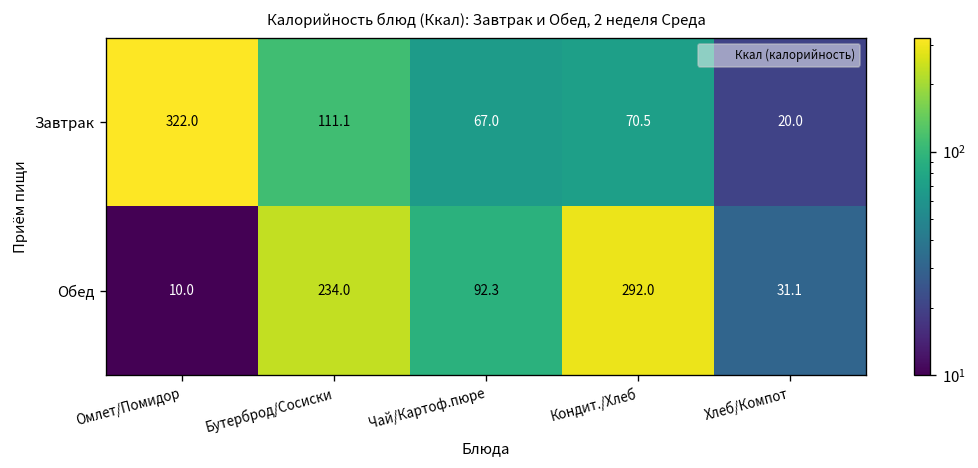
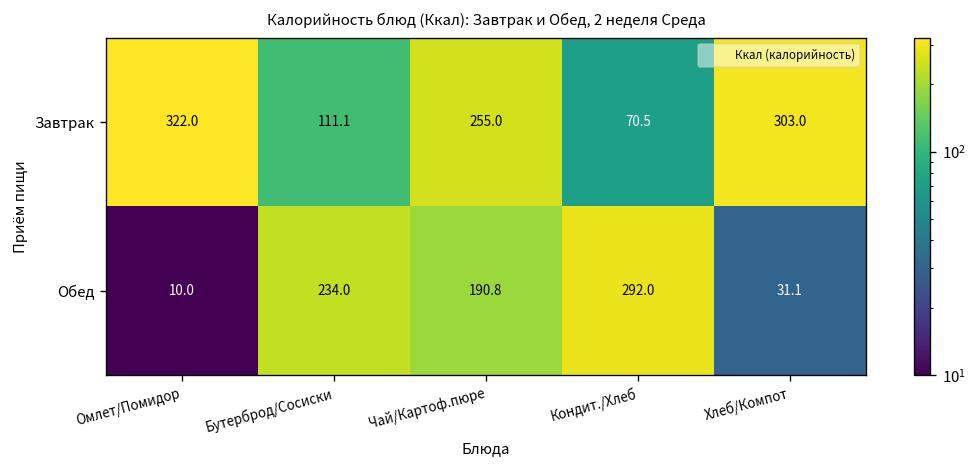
  {
    "Завтрак": {
      "Омлет/Помидор": 322.0,
      "Бутерброд/Сосиски": 111.1,
-     "Чай/Картоф.пюре": 67.0,
+     "Чай/Картоф.пюре": 255.0,
      "Кондит./Хлеб": 70.5,
-     "Хлеб/Компот": 20.0
+     "Хлеб/Компот": 303.0
    },
    "Обед": {
      "Омлет/Помидор": 10.0,
      "Бутерброд/Сосиски": 234.0,
-     "Чай/Картоф.пюре": 92.3,
+     "Чай/Картоф.пюре": 190.8,
      "Кондит./Хлеб": 292.0,
      "Хлеб/Компот": 31.1
    }
  }
